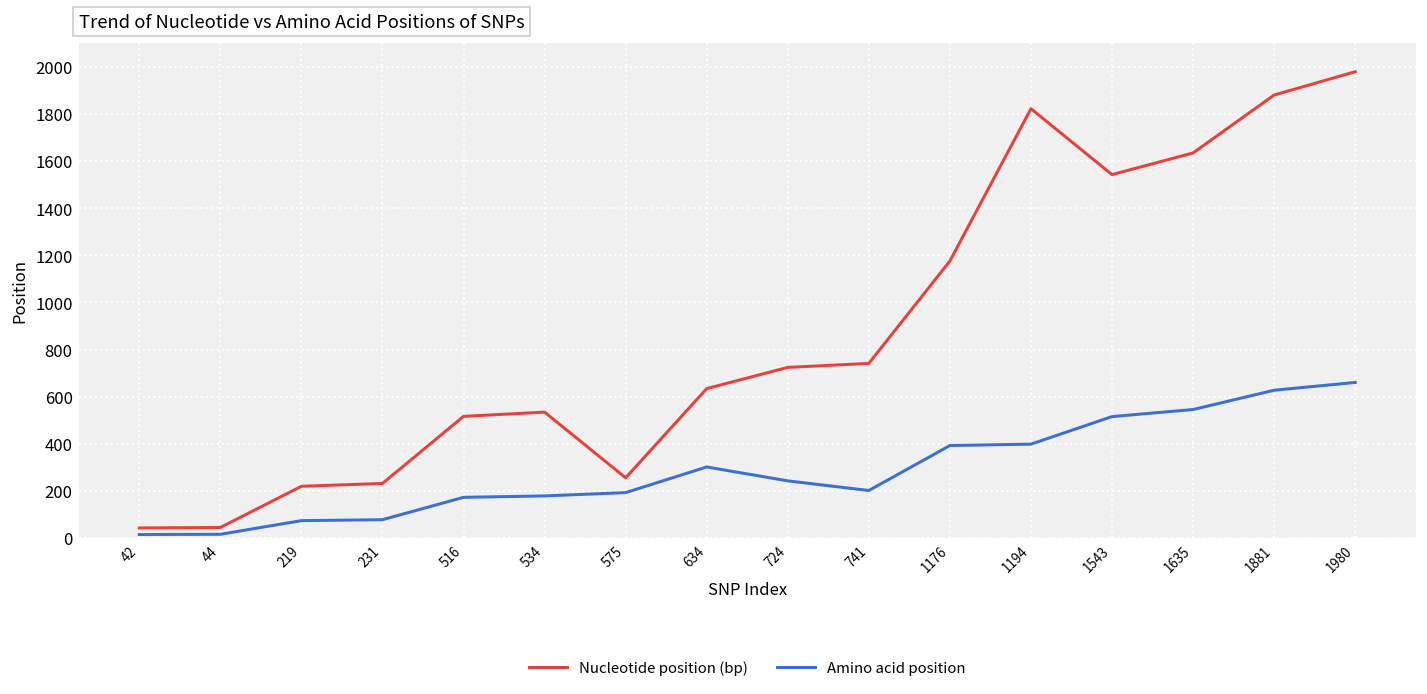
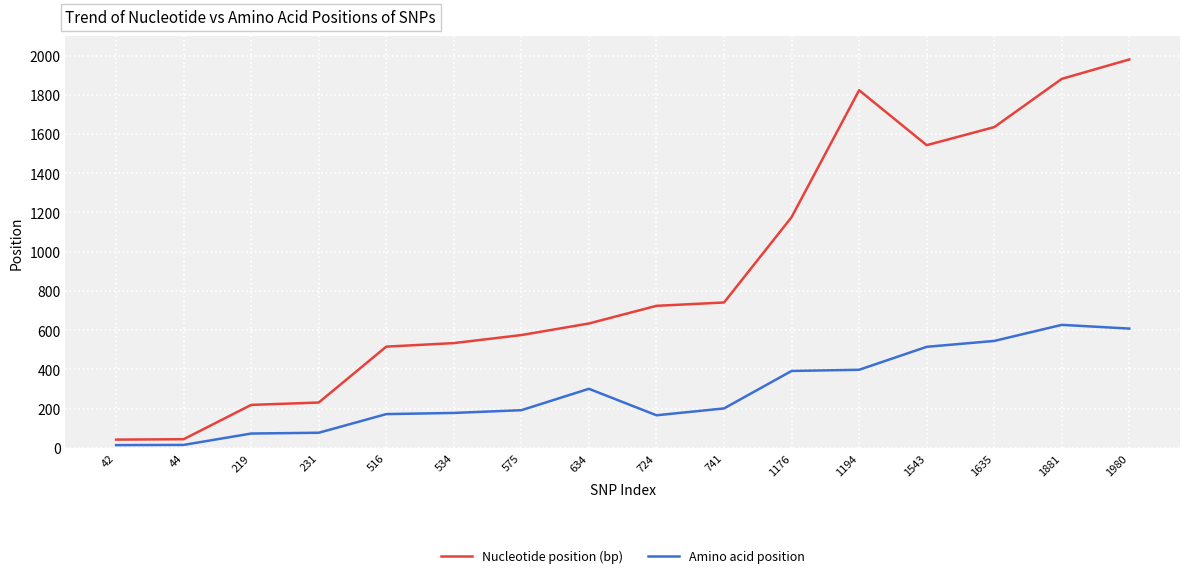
  {
    "Nucleotide position (bp)": {
      "42": 40,
      "44": 40,
      "219": 220,
      "231": 230,
      "516": 520,
      "534": 530,
-     "575": 260,
+     "575": 580,
      "634": 630,
      "724": 720,
      "741": 740,
      "1176": 1180,
      "1194": 1820,
      "1543": 1540,
      "1635": 1640,
      "1881": 1880,
      "1980": 1980
    },
    "Amino acid position": {
      "42": 10,
      "44": 20,
      "219": 70,
      "231": 80,
      "516": 170,
      "534": 180,
      "575": 190,
      "634": 300,
-     "724": 240,
+     "724": 170,
      "741": 200,
      "1176": 390,
      "1194": 400,
      "1543": 520,
      "1635": 550,
      "1881": 630,
-     "1980": 660
+     "1980": 610
    }
  }
